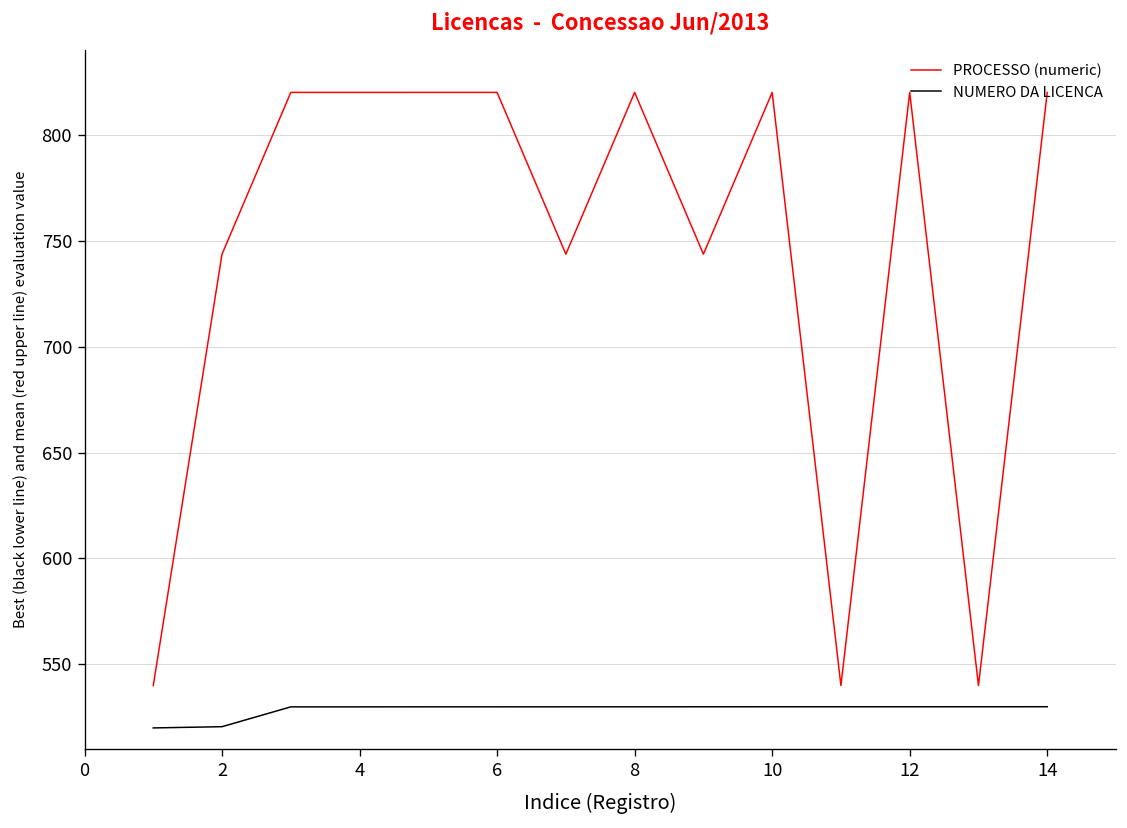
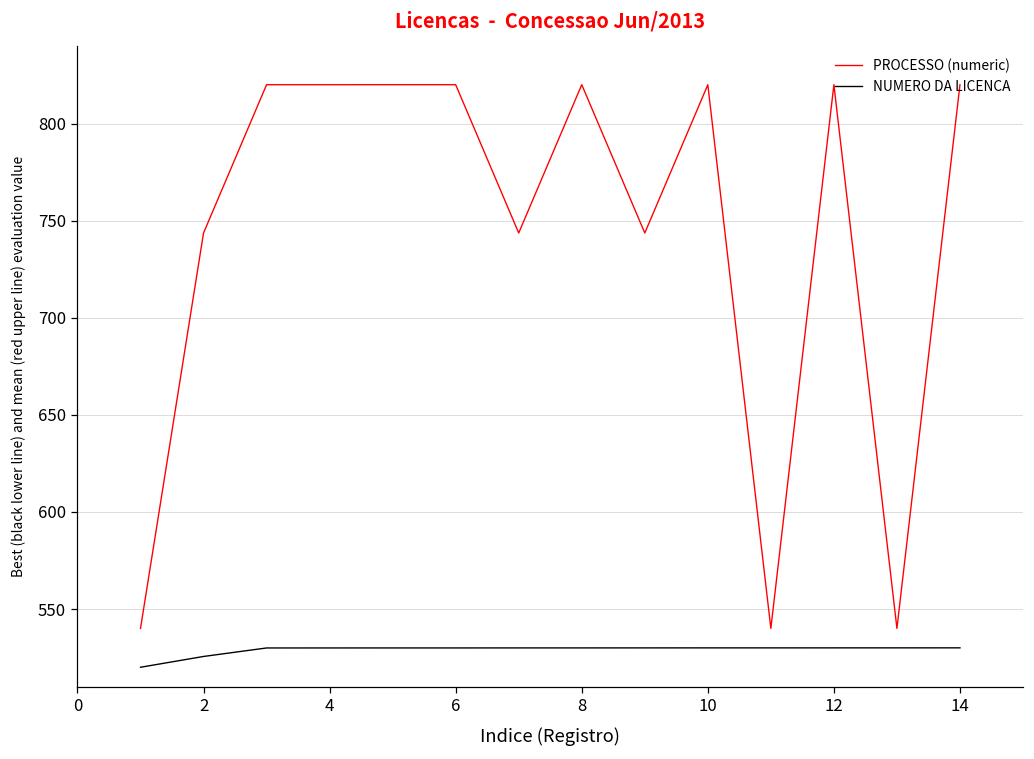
  {
    "PROCESSO (numeric)": {
      "2": 744,
      "4": 820,
      "6": 820,
      "8": 820,
      "10": 820,
      "12": 820,
      "14": 820
    },
    "NUMERO DA LICENCA": {
-     "2": 521,
+     "2": 526,
      "4": 530,
      "6": 530,
      "8": 530,
      "10": 530,
      "12": 530,
      "14": 530
    }
  }
